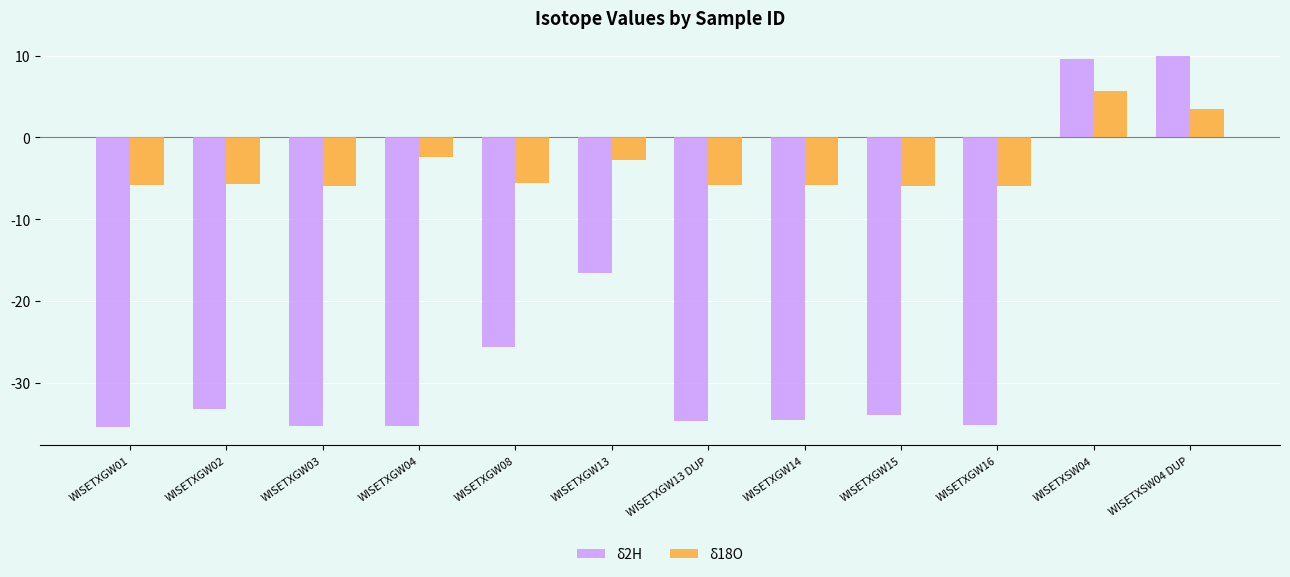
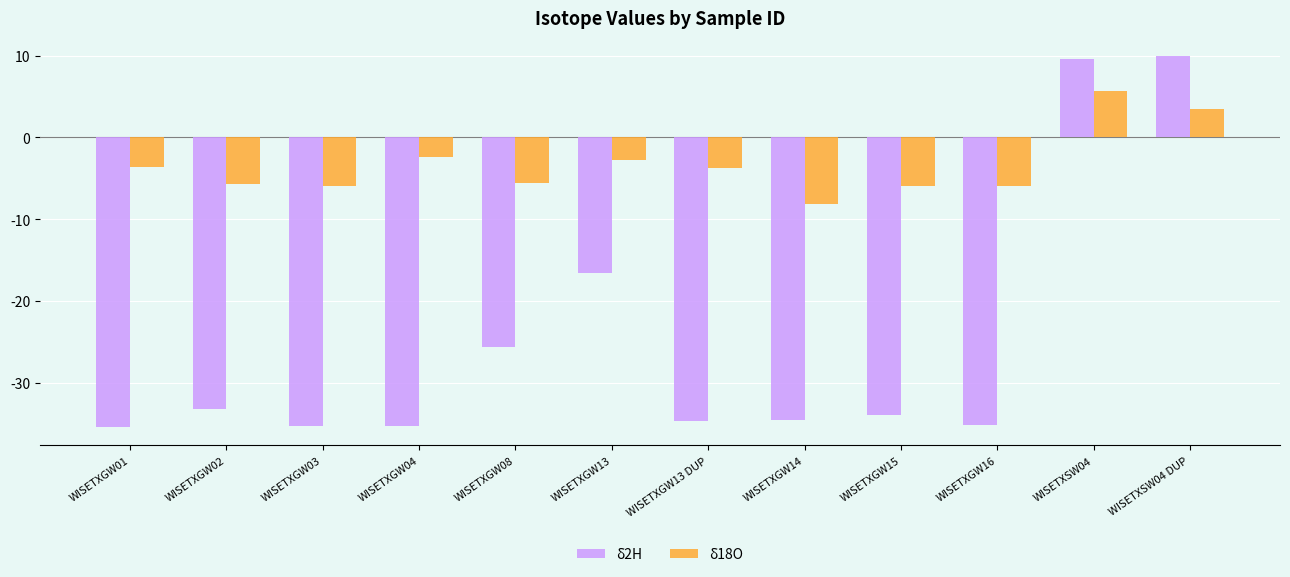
  {
    "δ2H": {
      "WISETXGW01": -35,
      "WISETXGW02": -33,
      "WISETXGW03": -35,
      "WISETXGW04": -35,
      "WISETXGW08": -26,
      "WISETXGW13": -17,
      "WISETXGW13 DUP": -35,
      "WISETXGW14": -35,
      "WISETXGW15": -34,
      "WISETXGW16": -35,
      "WISETXSW04": 10,
      "WISETXSW04 DUP": 10
    },
    "δ18O": {
-     "WISETXGW01": -6,
+     "WISETXGW01": -4,
      "WISETXGW02": -6,
      "WISETXGW03": -6,
      "WISETXGW04": -2,
      "WISETXGW08": -6,
      "WISETXGW13": -3,
-     "WISETXGW13 DUP": -6,
-     "WISETXGW14": -6,
+     "WISETXGW13 DUP": -4,
+     "WISETXGW14": -8,
      "WISETXGW15": -6,
      "WISETXGW16": -6,
      "WISETXSW04": 6,
      "WISETXSW04 DUP": 3
    }
  }
